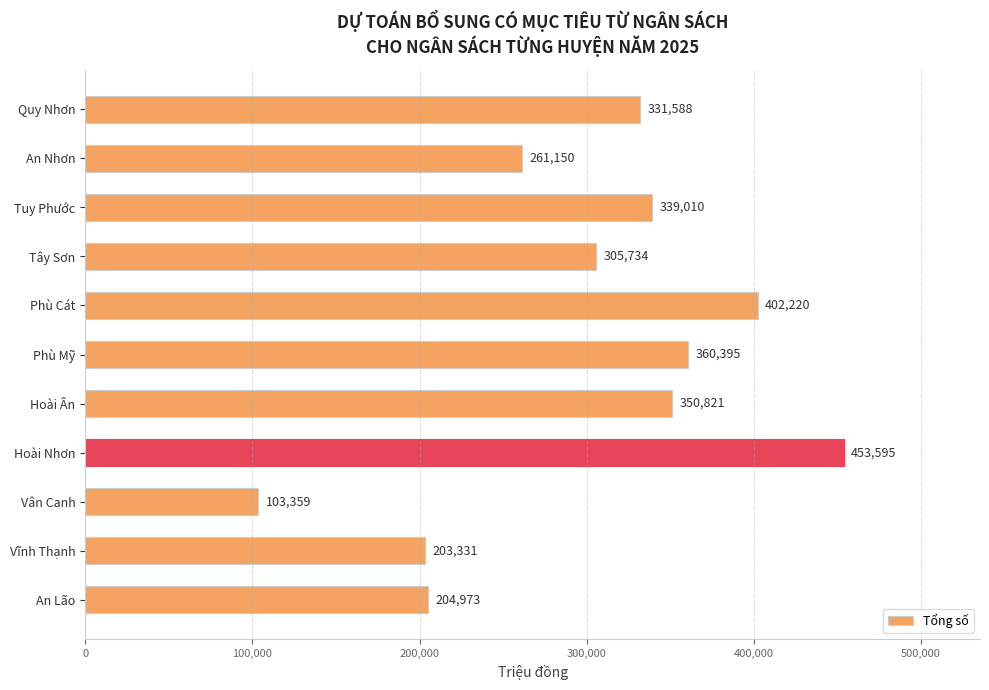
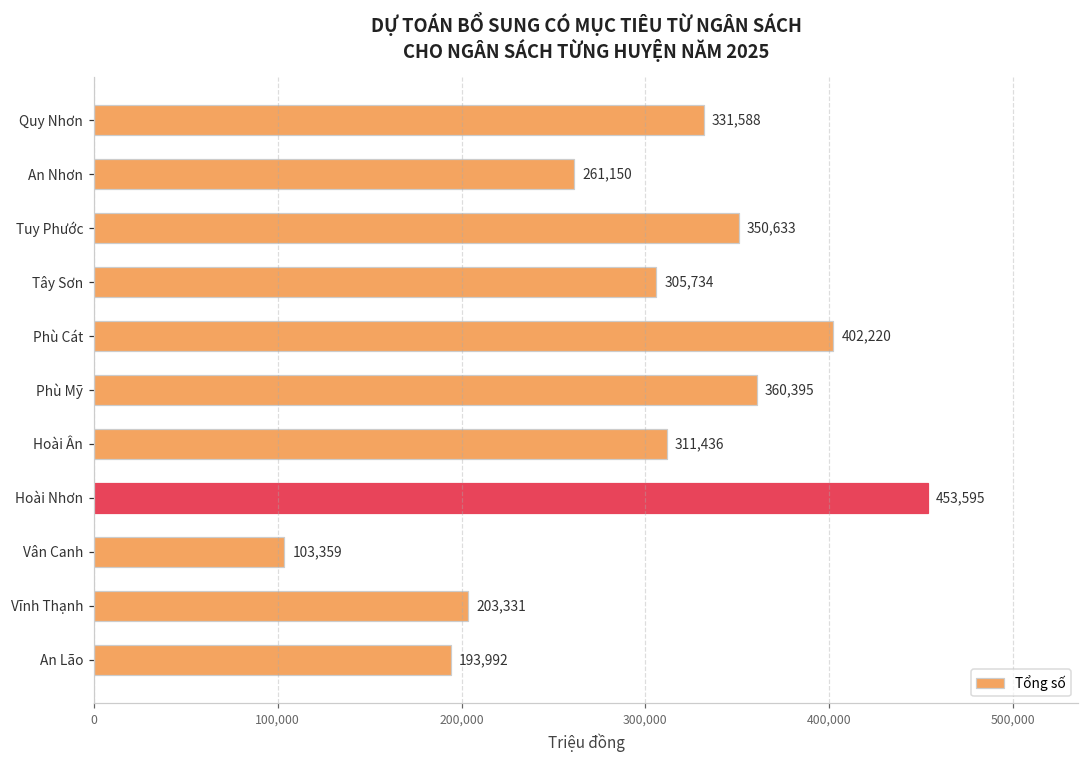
  {
    "Quy Nhơn": "331,588",
    "An Nhơn": "261,150",
-   "Tuy Phước": "339,010",
+   "Tuy Phước": "350,633",
    "Tây Sơn": "305,734",
    "Phù Cát": "402,220",
    "Phù Mỹ": "360,395",
-   "Hoài Ân": "350,821",
+   "Hoài Ân": "311,436",
    "Hoài Nhơn": "453,595",
    "Vân Canh": "103,359",
    "Vĩnh Thạnh": "203,331",
-   "An Lão": "204,973"
+   "An Lão": "193,992"
  }
